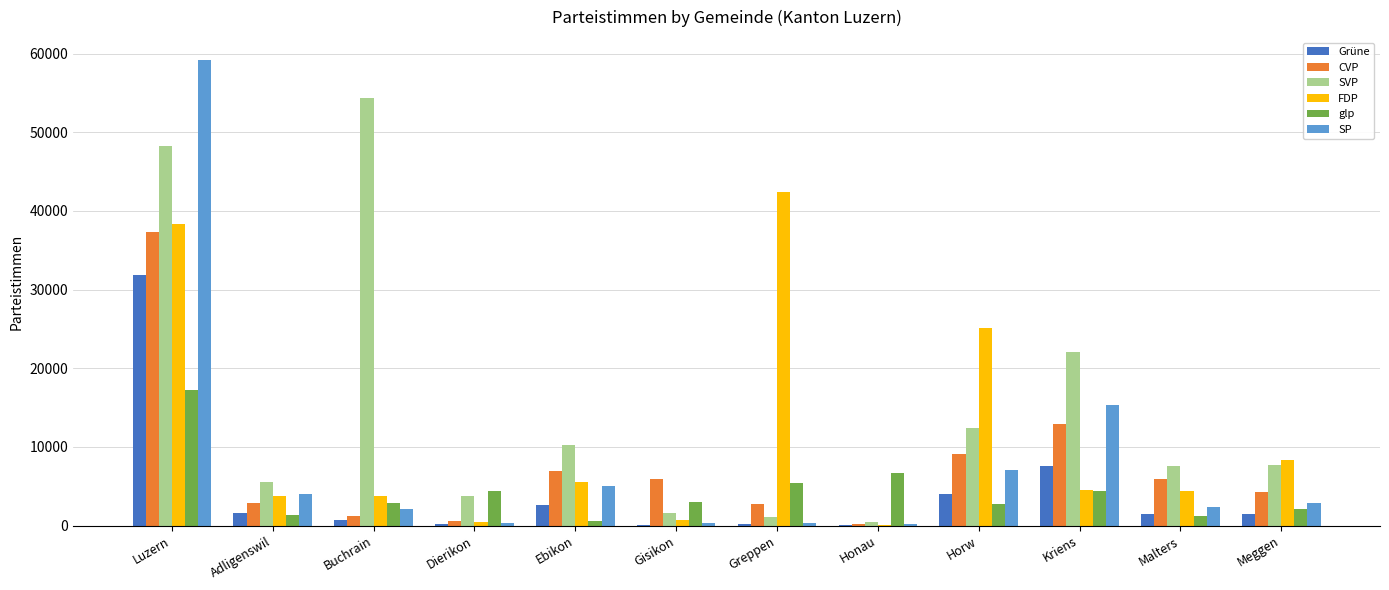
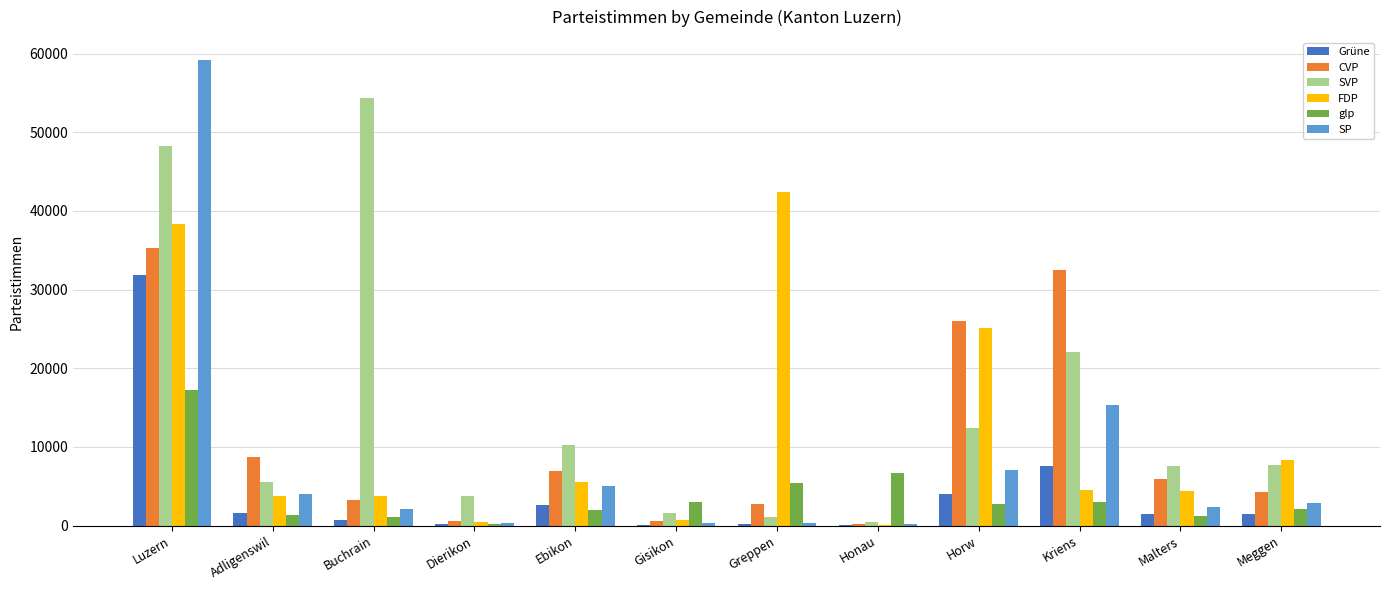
  {
    "CVP": {
-     "Luzern": 37000,
-     "Adligenswil": 3000,
-     "Buchrain": 1000,
+     "Luzern": 35000,
+     "Adligenswil": 9000,
+     "Buchrain": 3000,
      "Dierikon": 1000,
      "Ebikon": 7000,
-     "Gisikon": 6000,
+     "Gisikon": 1000,
      "Greppen": 3000,
-     "Horw": 9000,
-     "Kriens": 13000,
+     "Horw": 26000,
+     "Kriens": 32000,
      "Malters": 6000,
      "Meggen": 4000
    },
    "SVP": {
      "Luzern": 48000,
      "Adligenswil": 6000,
      "Buchrain": 54000,
      "Dierikon": 4000,
      "Ebikon": 10000,
      "Gisikon": 2000,
      "Greppen": 1000,
      "Honau": 1000,
      "Horw": 12000,
      "Kriens": 22000,
      "Malters": 8000,
      "Meggen": 8000
    },
    "FDP": {
      "Luzern": 38000,
      "Adligenswil": 4000,
      "Buchrain": 4000,
      "Dierikon": 1000,
      "Ebikon": 6000,
      "Gisikon": 1000,
      "Greppen": 42000,
      "Horw": 25000,
      "Kriens": 4000,
      "Malters": 4000,
      "Meggen": 8000
    },
    "glp": {
      "Luzern": 17000,
      "Adligenswil": 1000,
-     "Buchrain": 3000,
-     "Dierikon": 4000,
-     "Ebikon": 1000,
+     "Buchrain": 1000,
+     "Dierikon": 0,
+     "Ebikon": 2000,
      "Gisikon": 3000,
      "Greppen": 5000,
      "Honau": 7000,
      "Horw": 3000,
-     "Kriens": 4000,
+     "Kriens": 3000,
      "Malters": 1000,
      "Meggen": 2000
    }
  }
